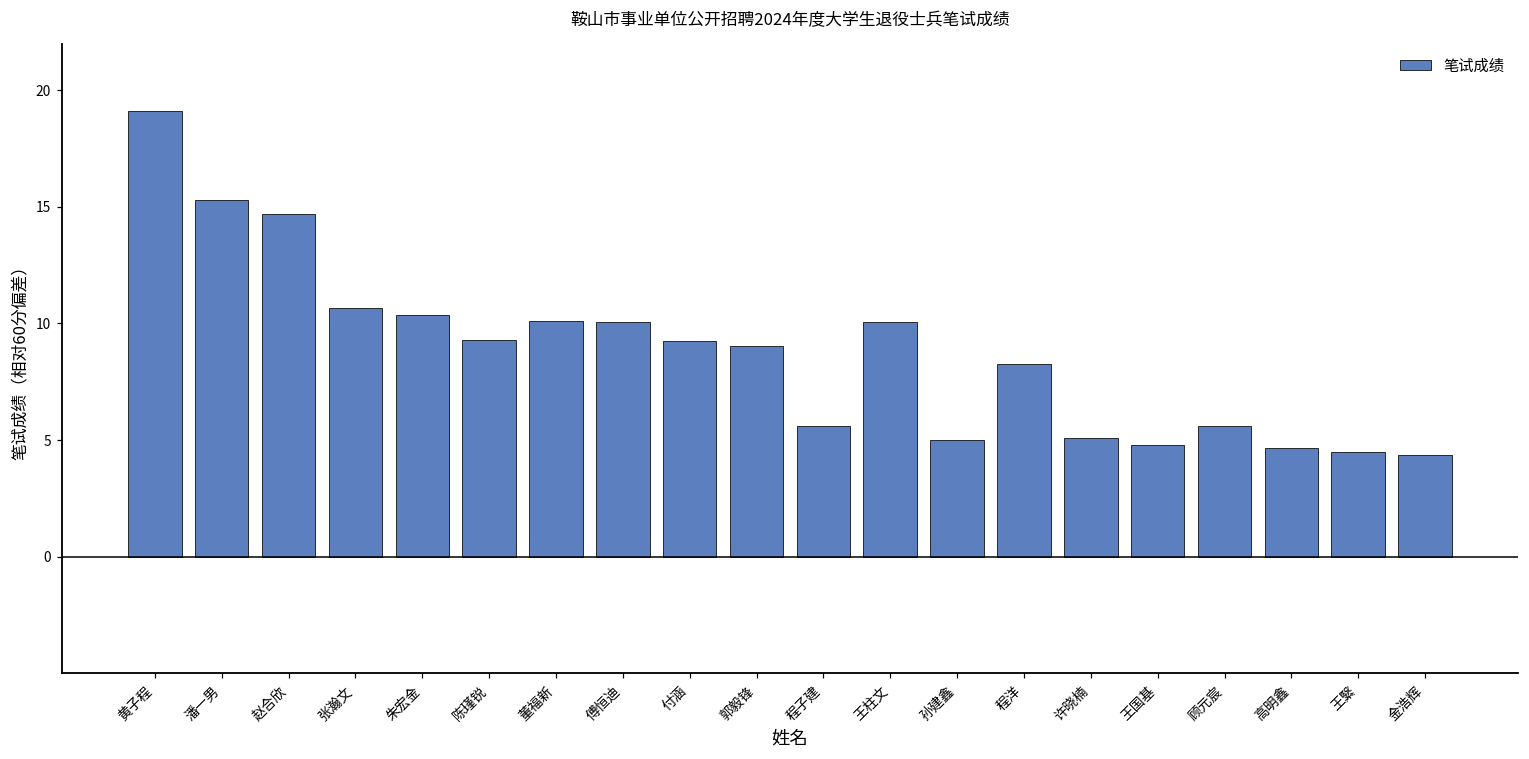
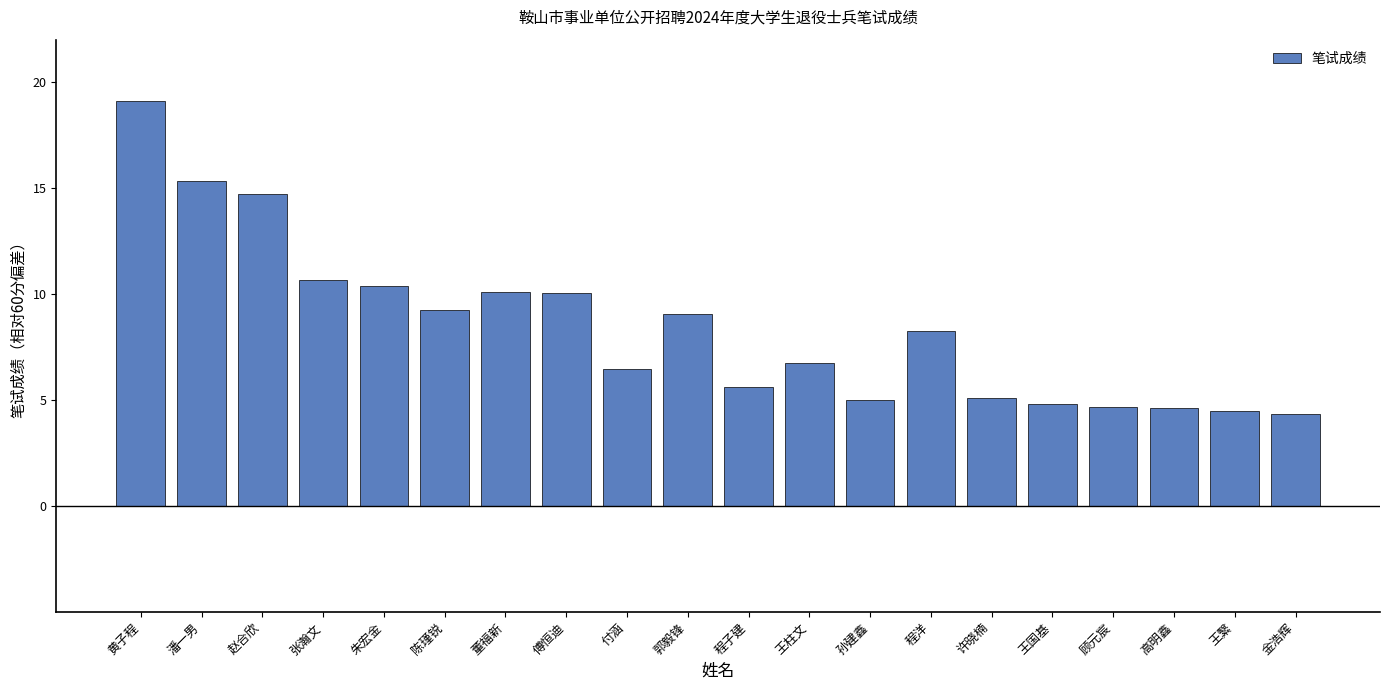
  {
    "黄子程": 19.1,
    "潘一男": 15.3,
    "赵合欣": 14.7,
    "张瀚文": 10.7,
    "朱宏金": 10.4,
    "陈瑾锐": 9.3,
    "董福新": 10.1,
    "傅恒迪": 10.0,
-   "付涵": 9.3,
+   "付涵": 6.5,
    "郭毅锋": 9.0,
    "程子建": 5.6,
-   "王柱文": 10.1,
+   "王柱文": 6.8,
    "孙建鑫": 5.0,
    "程洋": 8.3,
    "许晓楠": 5.1,
    "王国基": 4.8,
-   "顾元宸": 5.6,
+   "顾元宸": 4.7,
    "高明鑫": 4.6,
    "王繄": 4.5,
    "金浩辉": 4.3
  }
